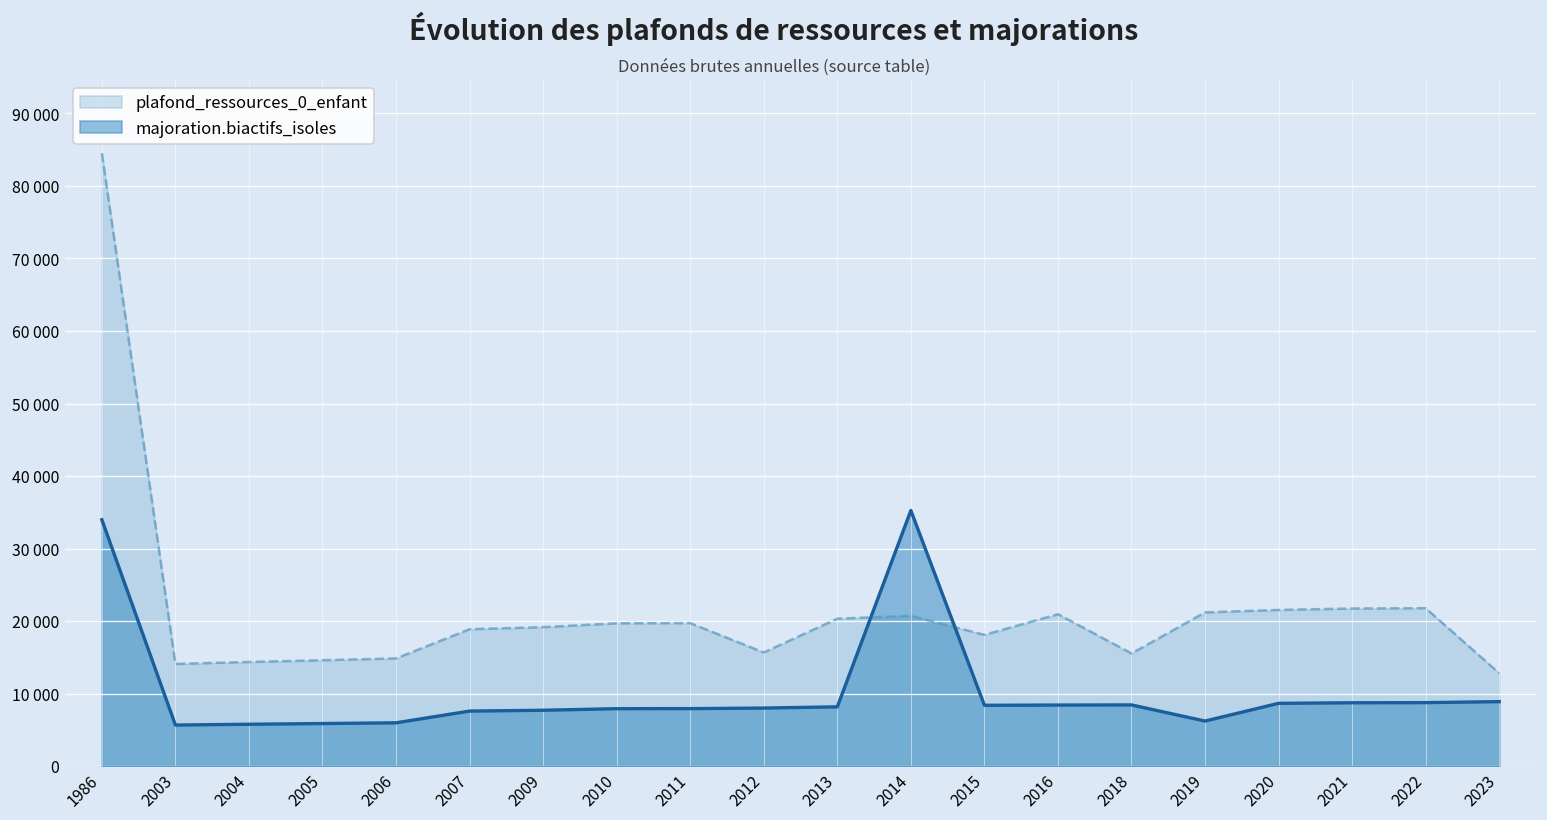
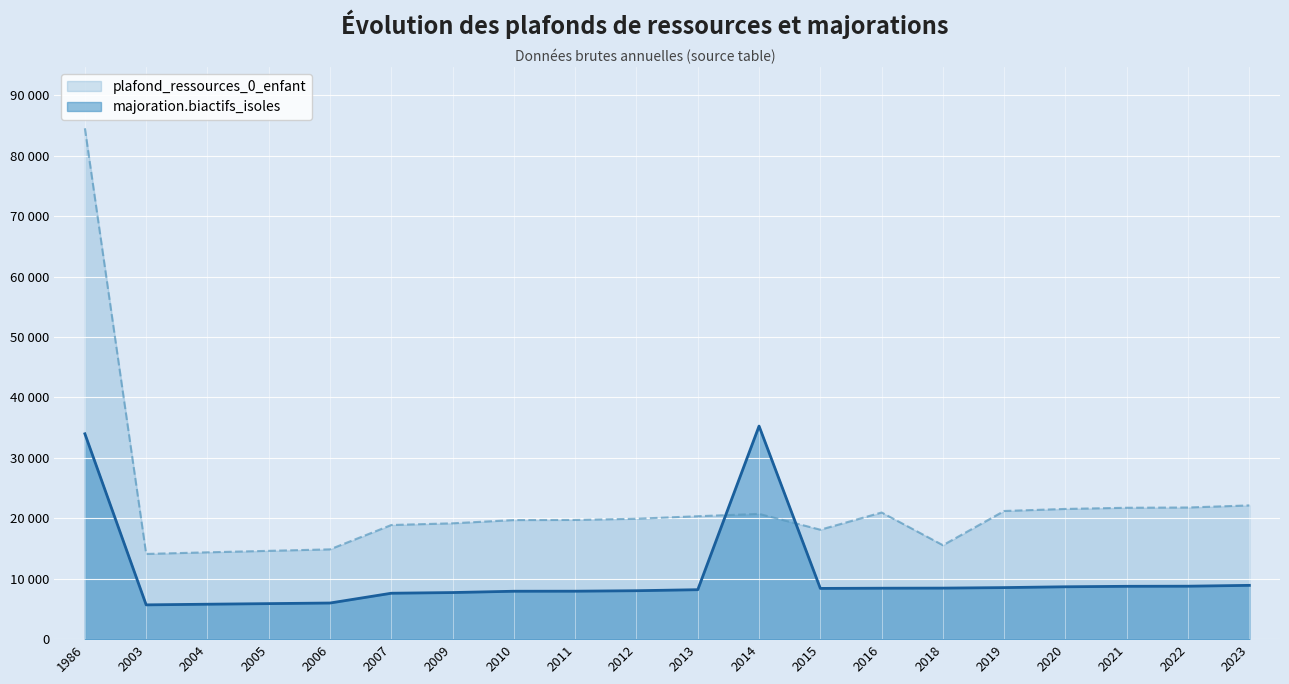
  {
    "plafond_ressources_0_enfant": {
      "1986": 85000,
      "2003": 14000,
      "2004": 14000,
      "2005": 15000,
      "2006": 15000,
      "2007": 19000,
      "2009": 19000,
      "2010": 20000,
      "2011": 20000,
-     "2012": 16000,
+     "2012": 20000,
      "2013": 20000,
      "2014": 21000,
      "2015": 18000,
      "2016": 21000,
      "2018": 16000,
      "2019": 21000,
      "2020": 22000,
      "2021": 22000,
      "2022": 22000,
-     "2023": 13000
+     "2023": 22000
    },
    "majoration.biactifs_isoles": {
      "1986": 34000,
      "2003": 6000,
      "2004": 6000,
      "2005": 6000,
      "2006": 6000,
      "2007": 8000,
      "2009": 8000,
      "2010": 8000,
      "2011": 8000,
      "2012": 8000,
      "2013": 8000,
      "2014": 35000,
      "2015": 8000,
      "2016": 8000,
      "2018": 8000,
-     "2019": 6000,
+     "2019": 9000,
      "2020": 9000,
      "2021": 9000,
      "2022": 9000,
      "2023": 9000
    }
  }
